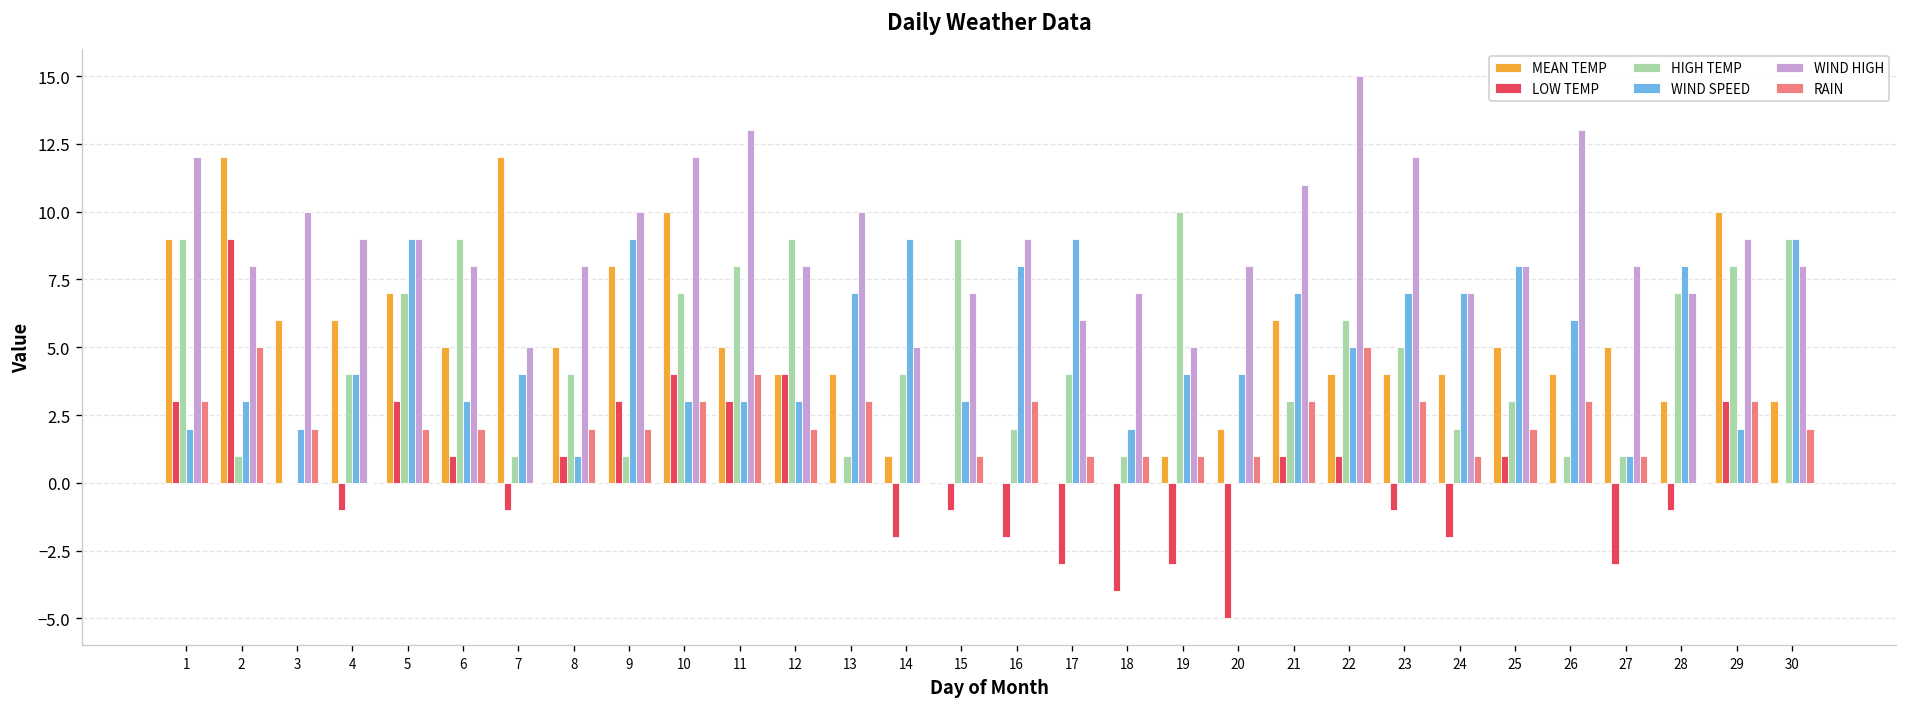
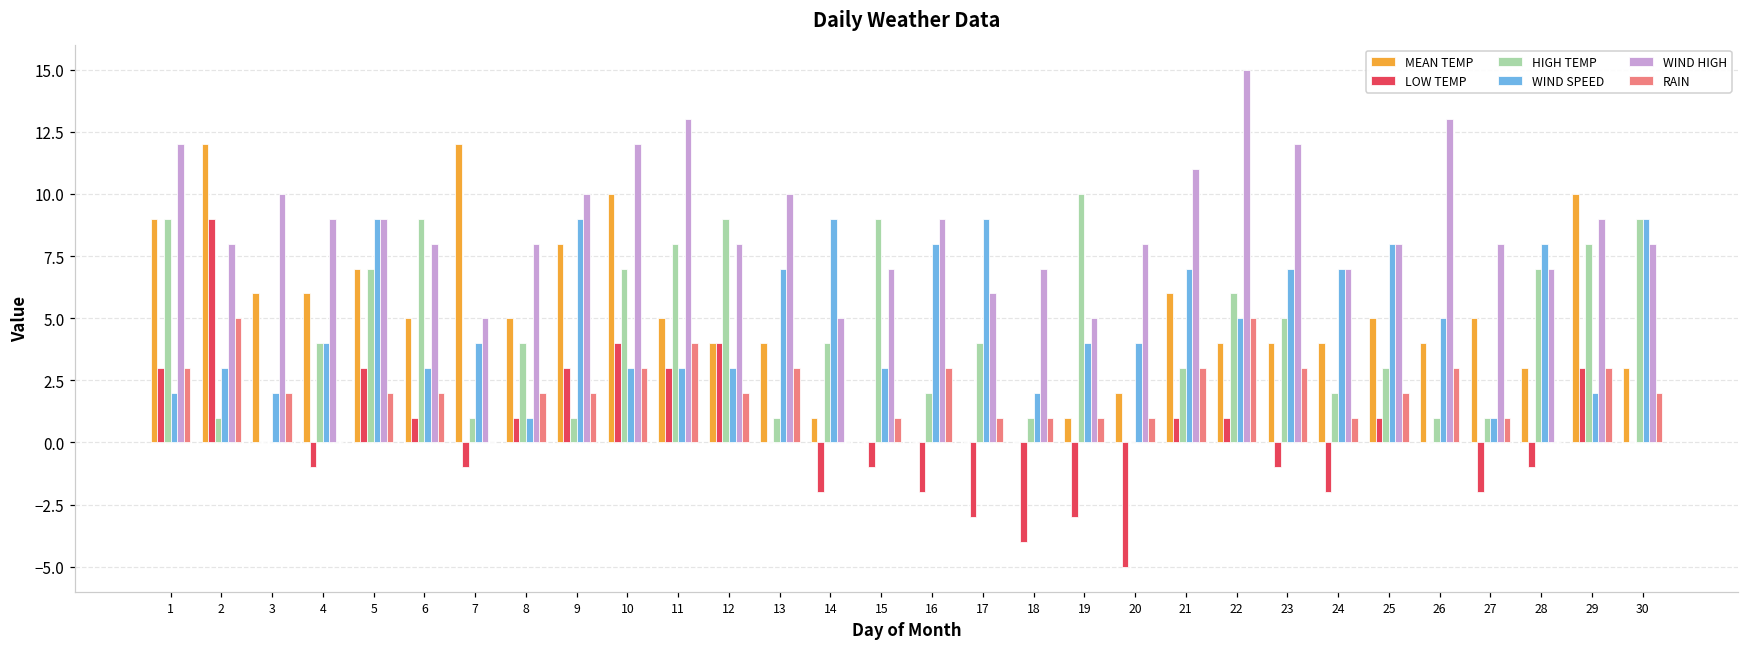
  {
    "MEAN TEMP": {
      "1": 9,
      "2": 12,
      "3": 6,
      "4": 6,
      "5": 7,
      "6": 5,
      "7": 12,
      "8": 5,
      "9": 8,
      "10": 10,
      "11": 5,
      "12": 4,
      "13": 4,
      "14": 1,
      "15": 0,
      "16": 0,
      "17": 0,
      "18": 0,
      "19": 1,
      "20": 2,
      "21": 6,
      "22": 4,
      "23": 4,
      "24": 4,
      "25": 5,
      "26": 4,
      "27": 5,
      "28": 3,
      "29": 10,
      "30": 3
    },
    "LOW TEMP": {
      "1": 3,
      "2": 9,
      "3": 0,
      "4": -1,
      "5": 3,
      "6": 1,
      "7": -1,
      "8": 1,
      "9": 3,
      "10": 4,
      "11": 3,
      "12": 4,
      "13": 0,
      "14": -2,
      "15": -1,
      "16": -2,
      "17": -3,
      "18": -4,
      "19": -3,
      "20": -5,
      "21": 1,
      "22": 1,
      "23": -1,
      "24": -2,
      "25": 1,
      "26": 0,
-     "27": -3,
+     "27": -2,
      "28": -1,
      "29": 3,
      "30": 0
    },
    "HIGH TEMP": {
      "1": 9,
      "2": 1,
      "3": 0,
      "4": 4,
      "5": 7,
      "6": 9,
      "7": 1,
      "8": 4,
      "9": 1,
      "10": 7,
      "11": 8,
      "12": 9,
      "13": 1,
      "14": 4,
      "15": 9,
      "16": 2,
      "17": 4,
      "18": 1,
      "19": 10,
      "20": 0,
      "21": 3,
      "22": 6,
      "23": 5,
      "24": 2,
      "25": 3,
      "26": 1,
      "27": 1,
      "28": 7,
      "29": 8,
      "30": 9
    },
    "WIND SPEED": {
      "1": 2,
      "2": 3,
      "3": 2,
      "4": 4,
      "5": 9,
      "6": 3,
      "7": 4,
      "8": 1,
      "9": 9,
      "10": 3,
      "11": 3,
      "12": 3,
      "13": 7,
      "14": 9,
      "15": 3,
      "16": 8,
      "17": 9,
      "18": 2,
      "19": 4,
      "20": 4,
      "21": 7,
      "22": 5,
      "23": 7,
      "24": 7,
      "25": 8,
-     "26": 6,
+     "26": 5,
      "27": 1,
      "28": 8,
      "29": 2,
      "30": 9
    },
    "WIND HIGH": {
      "1": 12,
      "2": 8,
      "3": 10,
      "4": 9,
      "5": 9,
      "6": 8,
      "7": 5,
      "8": 8,
      "9": 10,
      "10": 12,
      "11": 13,
      "12": 8,
      "13": 10,
      "14": 5,
      "15": 7,
      "16": 9,
      "17": 6,
      "18": 7,
      "19": 5,
      "20": 8,
      "21": 11,
      "22": 15,
      "23": 12,
      "24": 7,
      "25": 8,
      "26": 13,
      "27": 8,
      "28": 7,
      "29": 9,
      "30": 8
    },
    "RAIN": {
      "1": 3,
      "2": 5,
      "3": 2,
      "4": 0,
      "5": 2,
      "6": 2,
      "7": 0,
      "8": 2,
      "9": 2,
      "10": 3,
      "11": 4,
      "12": 2,
      "13": 3,
      "14": 0,
      "15": 1,
      "16": 3,
      "17": 1,
      "18": 1,
      "19": 1,
      "20": 1,
      "21": 3,
      "22": 5,
      "23": 3,
      "24": 1,
      "25": 2,
      "26": 3,
      "27": 1,
      "28": 0,
      "29": 3,
      "30": 2
    }
  }
